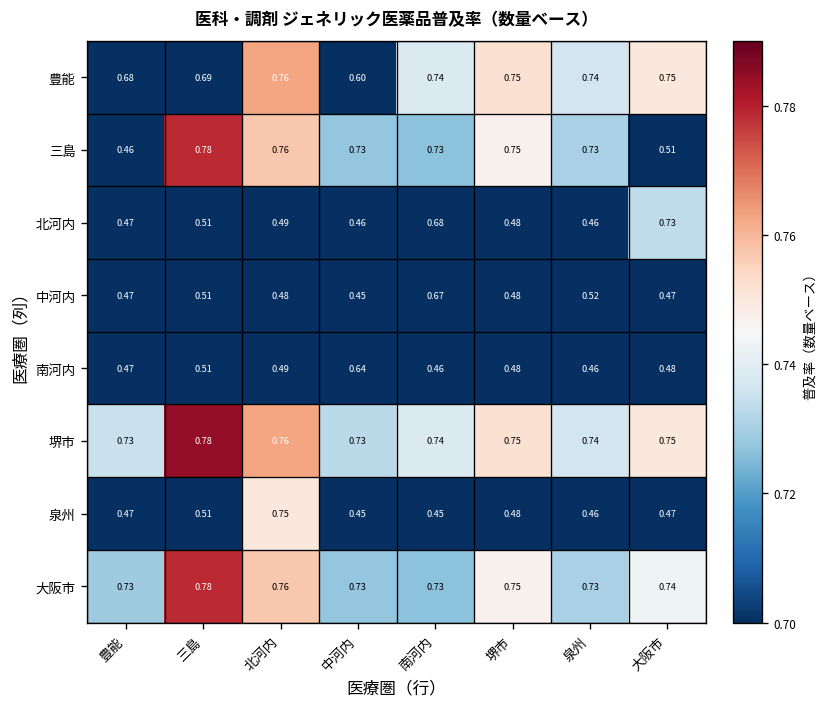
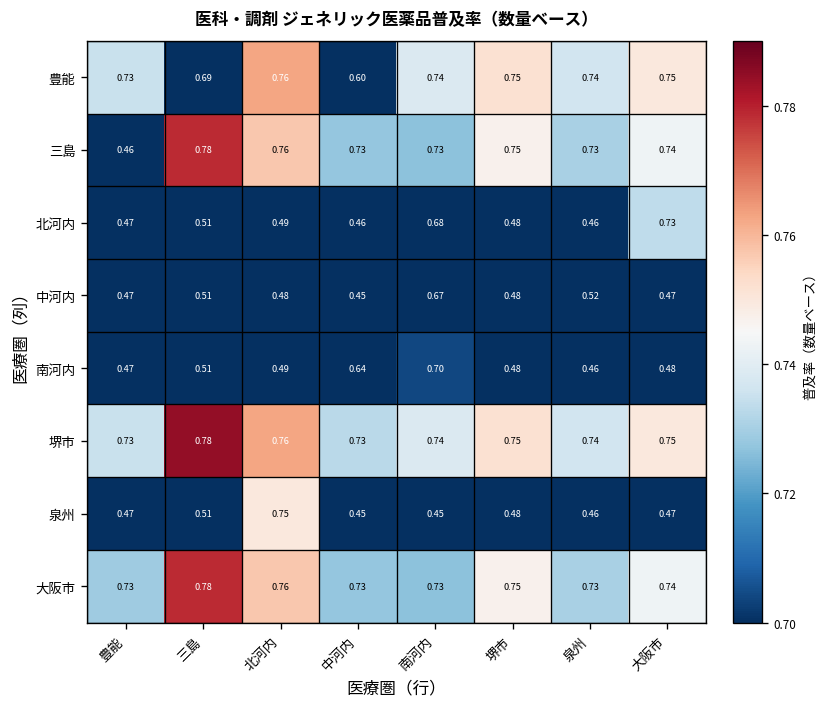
  {
    "豊能": {
-     "豊能": 0.68,
+     "豊能": 0.73,
      "三島": 0.69,
      "北河内": 0.76,
      "中河内": 0.60,
      "南河内": 0.74,
      "堺市": 0.75,
      "泉州": 0.74,
      "大阪市": 0.75
    },
    "三島": {
      "豊能": 0.46,
      "三島": 0.78,
      "北河内": 0.76,
      "中河内": 0.73,
      "南河内": 0.73,
      "堺市": 0.75,
      "泉州": 0.73,
-     "大阪市": 0.51
+     "大阪市": 0.74
    },
    "北河内": {
      "豊能": 0.47,
      "三島": 0.51,
      "北河内": 0.49,
      "中河内": 0.46,
      "南河内": 0.68,
      "堺市": 0.48,
      "泉州": 0.46,
      "大阪市": 0.73
    },
    "中河内": {
      "豊能": 0.47,
      "三島": 0.51,
      "北河内": 0.48,
      "中河内": 0.45,
      "南河内": 0.67,
      "堺市": 0.48,
      "泉州": 0.52,
      "大阪市": 0.47
    },
    "南河内": {
      "豊能": 0.47,
      "三島": 0.51,
      "北河内": 0.49,
      "中河内": 0.64,
-     "南河内": 0.46,
+     "南河内": 0.70,
      "堺市": 0.48,
      "泉州": 0.46,
      "大阪市": 0.48
    },
    "堺市": {
      "豊能": 0.73,
      "三島": 0.78,
      "北河内": 0.76,
      "中河内": 0.73,
      "南河内": 0.74,
      "堺市": 0.75,
      "泉州": 0.74,
      "大阪市": 0.75
    },
    "泉州": {
      "豊能": 0.47,
      "三島": 0.51,
      "北河内": 0.75,
      "中河内": 0.45,
      "南河内": 0.45,
      "堺市": 0.48,
      "泉州": 0.46,
      "大阪市": 0.47
    },
    "大阪市": {
      "豊能": 0.73,
      "三島": 0.78,
      "北河内": 0.76,
      "中河内": 0.73,
      "南河内": 0.73,
      "堺市": 0.75,
      "泉州": 0.73,
      "大阪市": 0.74
    }
  }
